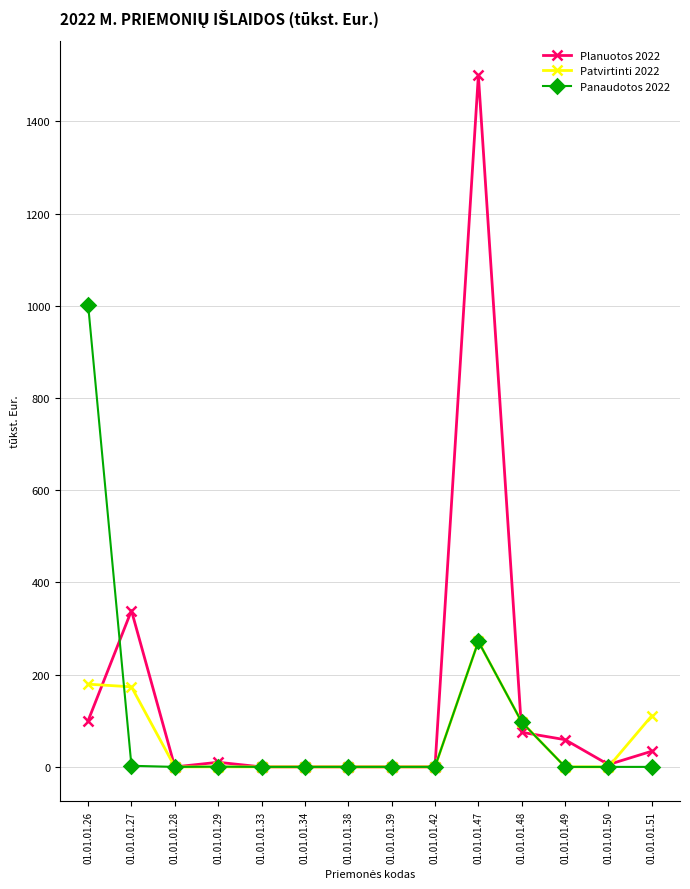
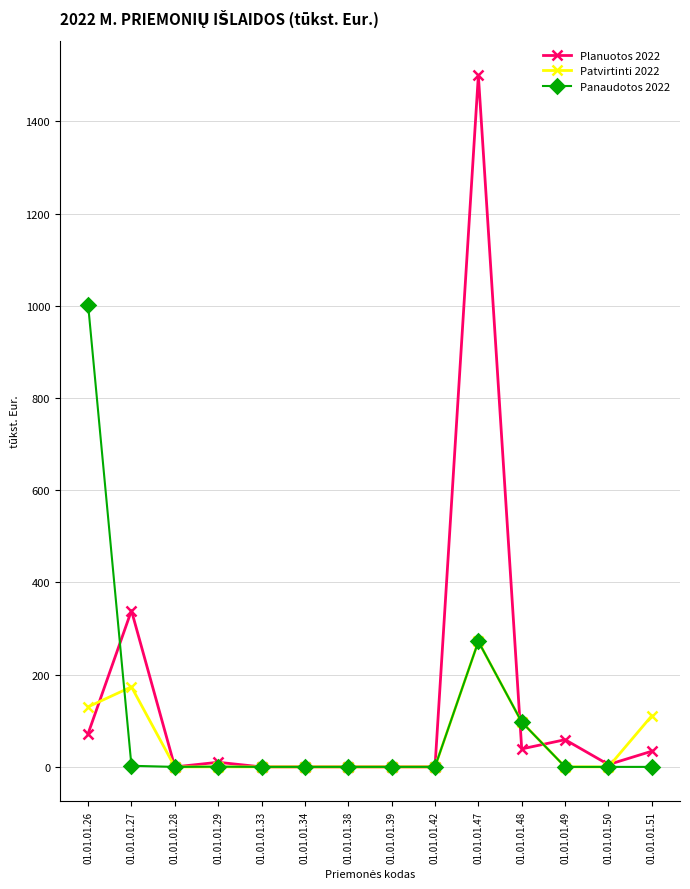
  {
    "Planuotos 2022": {
-     "01.01.01.26": 100,
+     "01.01.01.26": 70,
      "01.01.01.27": 340,
      "01.01.01.29": 10,
      "01.01.01.47": 1500,
-     "01.01.01.48": 80,
+     "01.01.01.48": 40,
      "01.01.01.49": 60,
      "01.01.01.51": 30
    },
    "Patvirtinti 2022": {
-     "01.01.01.26": 180,
+     "01.01.01.26": 130,
      "01.01.01.27": 170,
      "01.01.01.51": 110
    },
    "Panaudotos 2022": {
      "01.01.01.26": 1000,
      "01.01.01.27": 0,
      "01.01.01.51": 0
    }
  }
